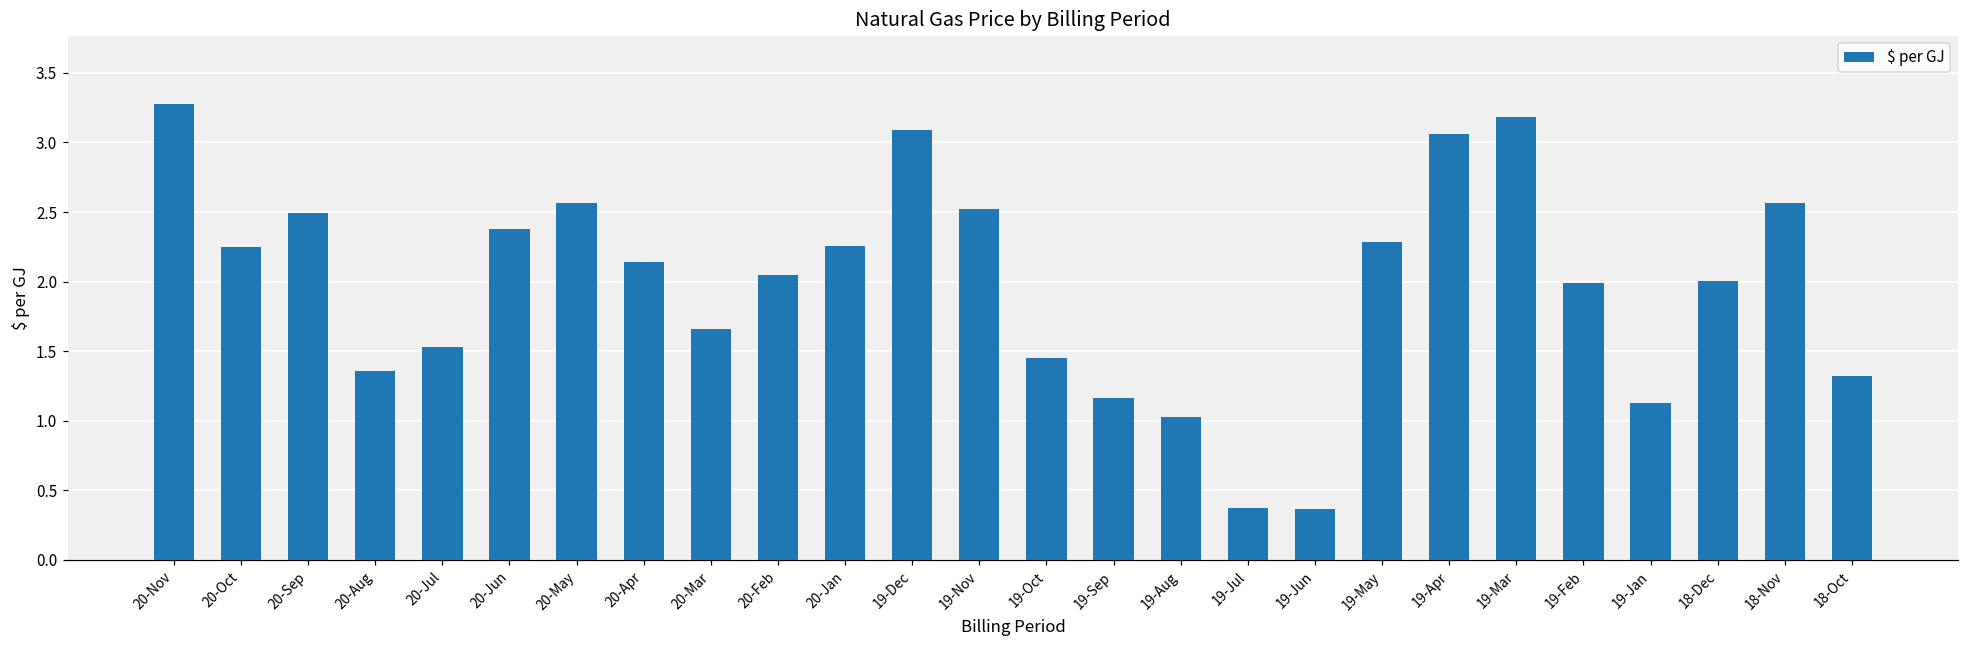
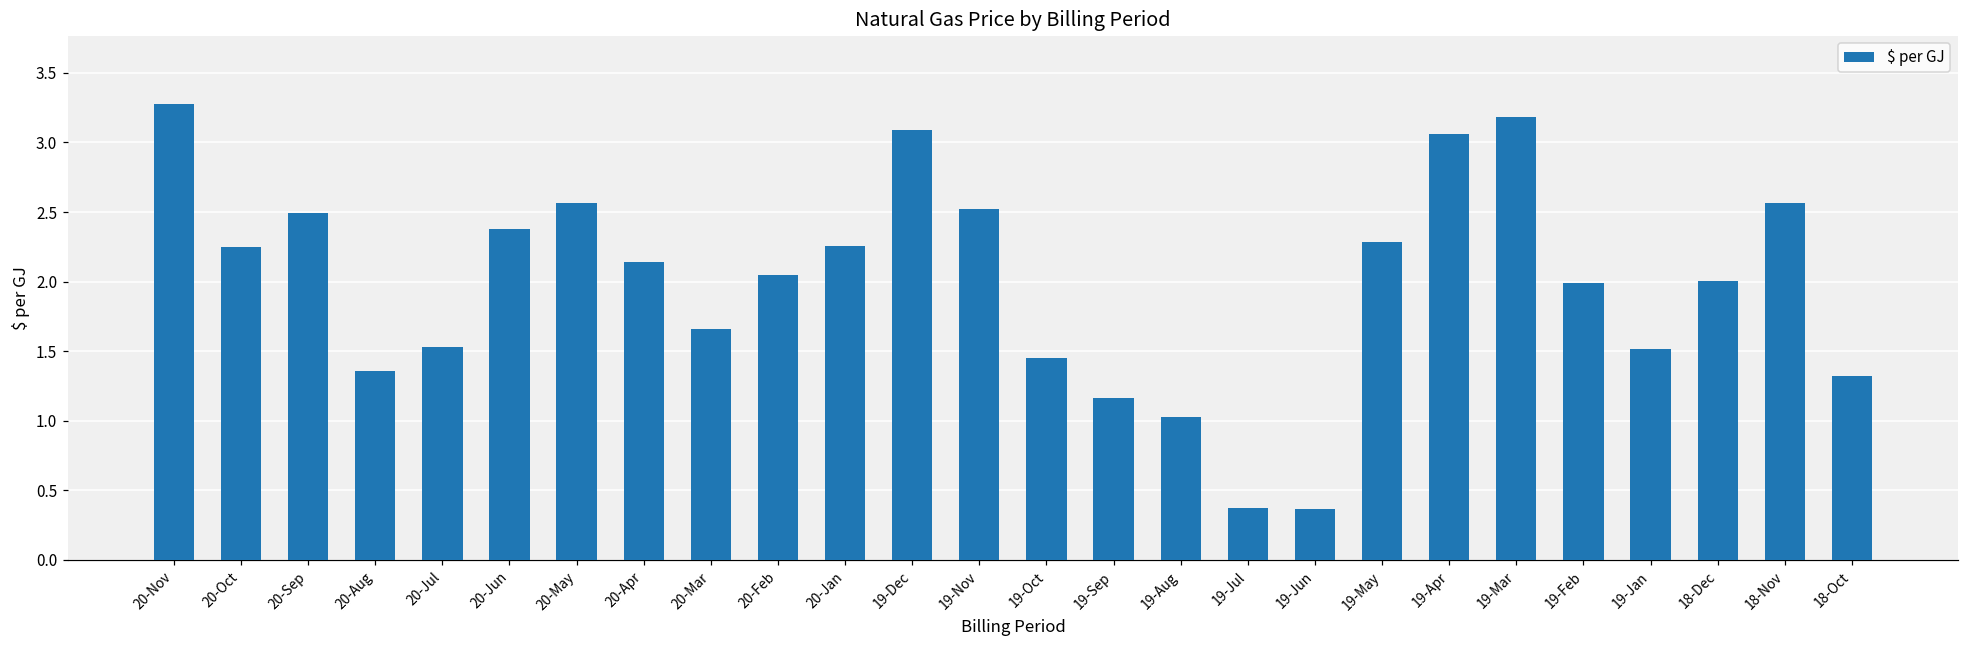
  {
    "20-Nov": 3.28,
    "20-Oct": 2.25,
    "20-Sep": 2.49,
    "20-Aug": 1.36,
    "20-Jul": 1.53,
    "20-Jun": 2.38,
    "20-May": 2.56,
    "20-Apr": 2.14,
    "20-Mar": 1.66,
    "20-Feb": 2.04,
    "20-Jan": 2.26,
    "19-Dec": 3.09,
    "19-Nov": 2.52,
    "19-Oct": 1.45,
    "19-Sep": 1.17,
    "19-Aug": 1.03,
    "19-Jul": 0.37,
    "19-Jun": 0.37,
    "19-May": 2.29,
    "19-Apr": 3.06,
    "19-Mar": 3.18,
    "19-Feb": 1.99,
-   "19-Jan": 1.13,
+   "19-Jan": 1.52,
    "18-Dec": 2.00,
    "18-Nov": 2.57,
    "18-Oct": 1.32
  }
